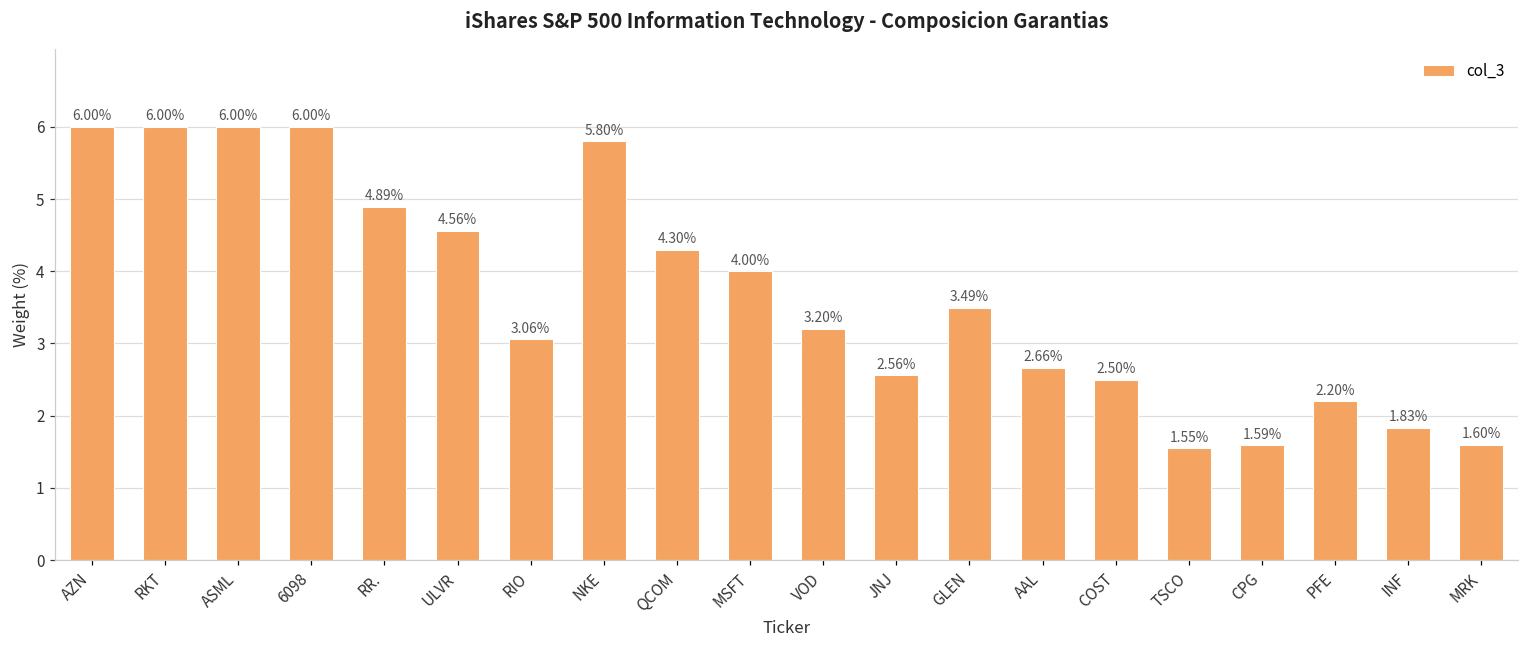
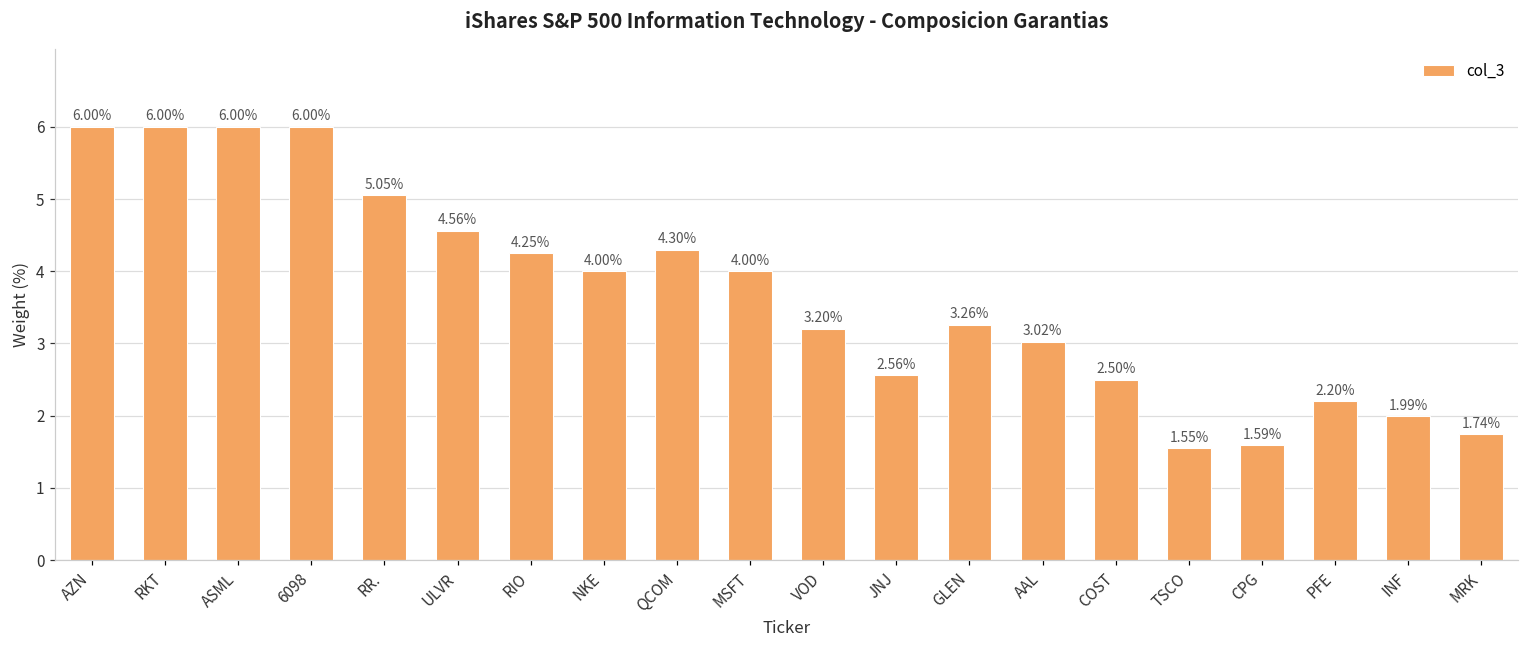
  {
    "AZN": "6.00%",
    "RKT": "6.00%",
    "ASML": "6.00%",
    "6098": "6.00%",
-   "RR.": "4.89%",
+   "RR.": "5.05%",
    "ULVR": "4.56%",
-   "RIO": "3.06%",
-   "NKE": "5.80%",
+   "RIO": "4.25%",
+   "NKE": "4.00%",
    "QCOM": "4.30%",
    "MSFT": "4.00%",
    "VOD": "3.20%",
    "JNJ": "2.56%",
-   "GLEN": "3.49%",
-   "AAL": "2.66%",
+   "GLEN": "3.26%",
+   "AAL": "3.02%",
    "COST": "2.50%",
    "TSCO": "1.55%",
    "CPG": "1.59%",
    "PFE": "2.20%",
-   "INF": "1.83%",
-   "MRK": "1.60%"
+   "INF": "1.99%",
+   "MRK": "1.74%"
  }
